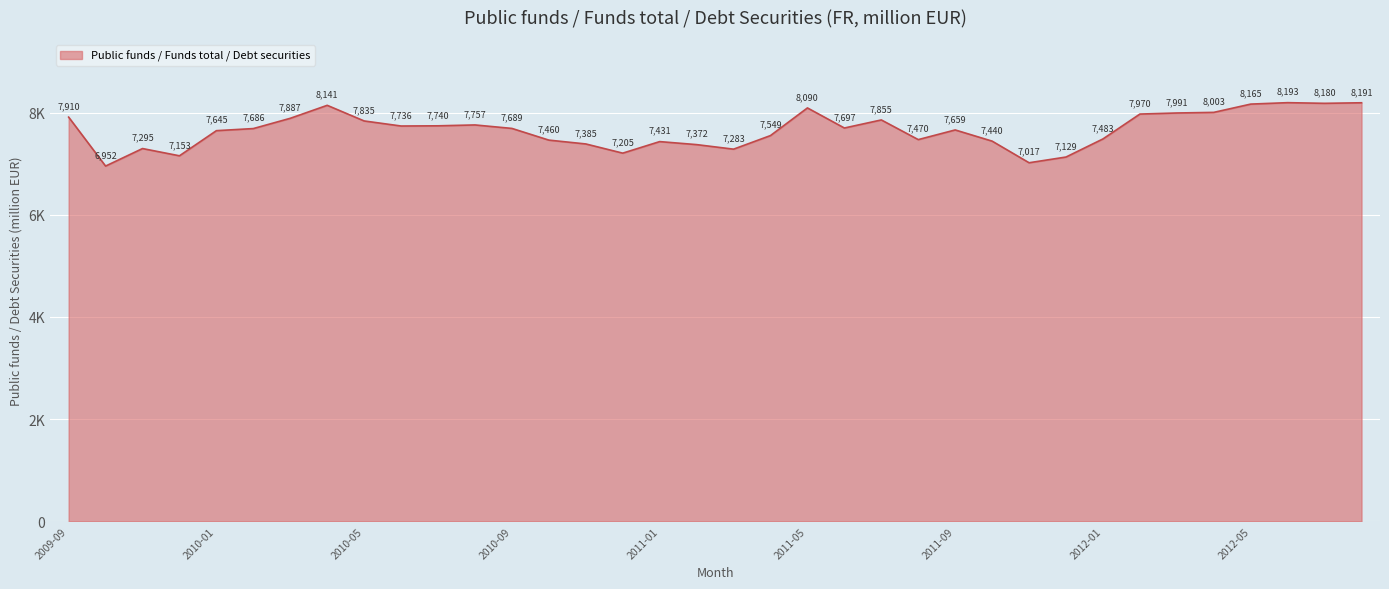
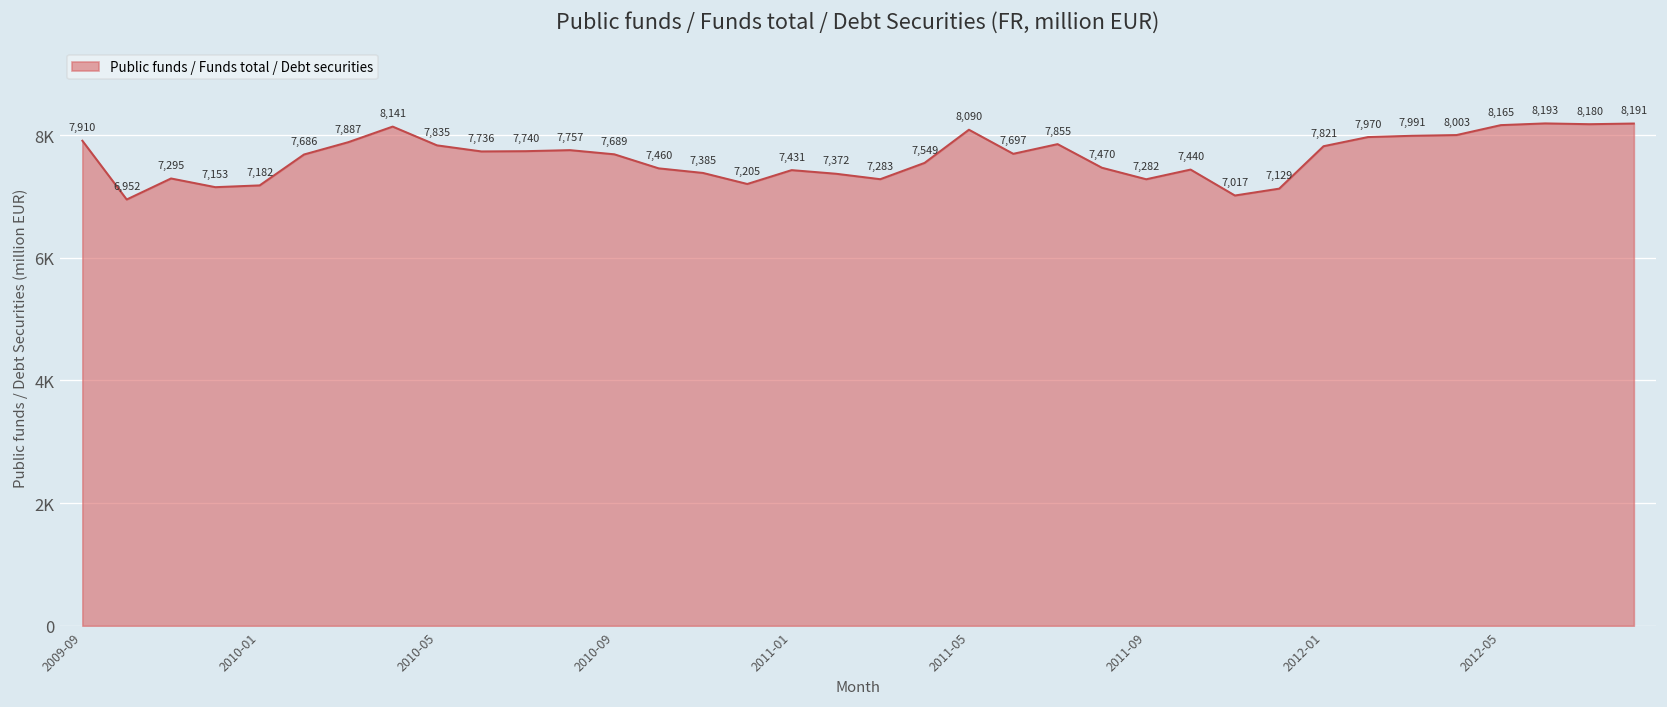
  {
    "2009-09": "7,910",
-   "2010-01": "7,645",
+   "2010-01": "7,182",
    "2010-05": "7,835",
    "2010-09": "7,689",
    "2011-01": "7,431",
    "2011-05": "8,090",
-   "2011-09": "7,659",
-   "2012-01": "7,483",
+   "2011-09": "7,282",
+   "2012-01": "7,821",
    "2012-05": "8,165"
  }
